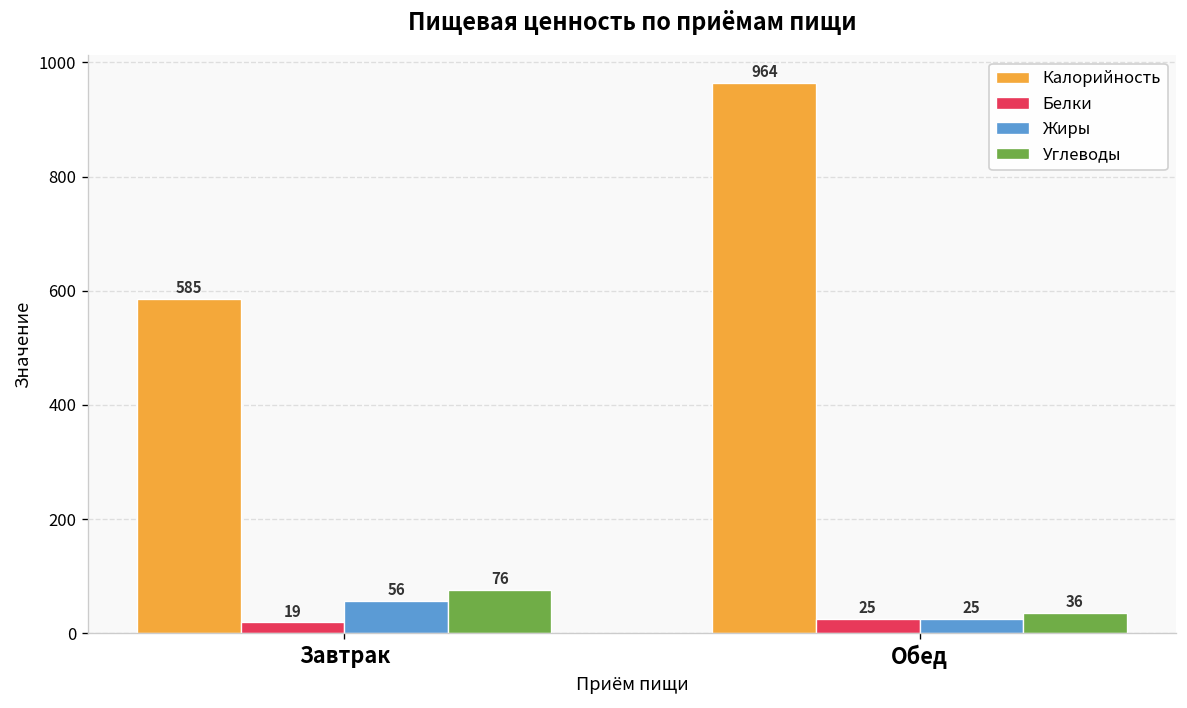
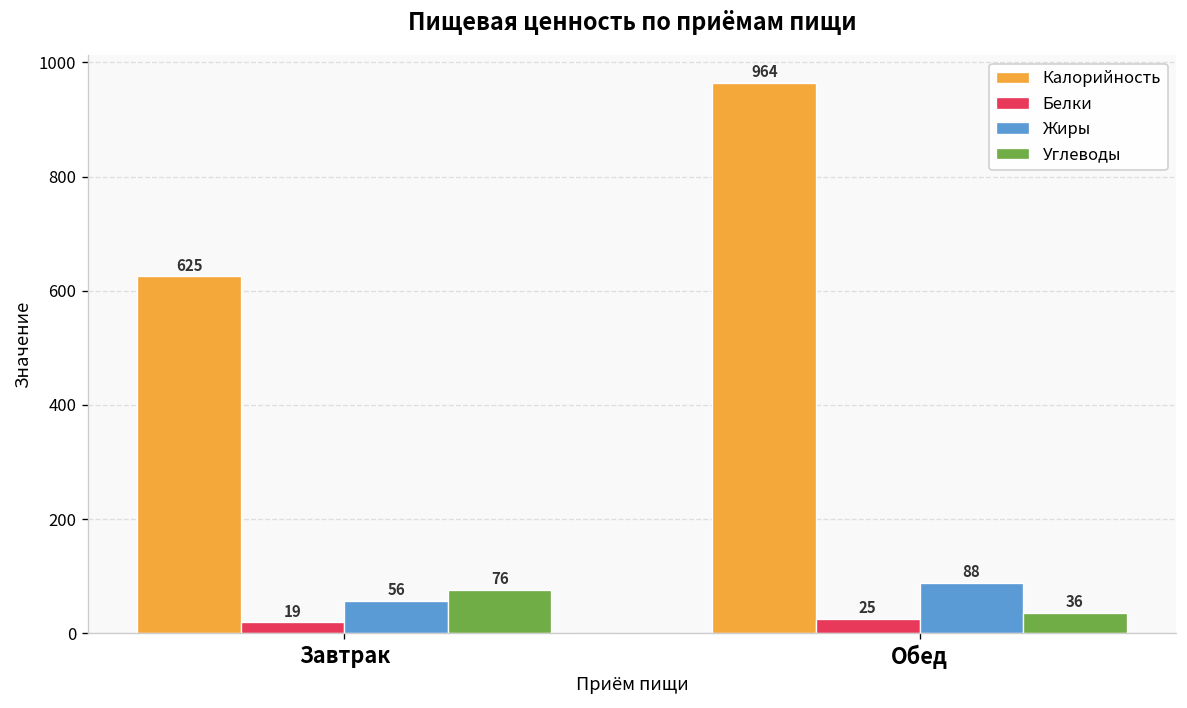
  {
    "Калорийность": {
-     "Завтрак": 585,
+     "Завтрак": 625,
      "Обед": 964
    },
    "Белки": {
      "Завтрак": 19,
      "Обед": 25
    },
    "Жиры": {
      "Завтрак": 56,
-     "Обед": 25
+     "Обед": 88
    },
    "Углеводы": {
      "Завтрак": 76,
      "Обед": 36
    }
  }
